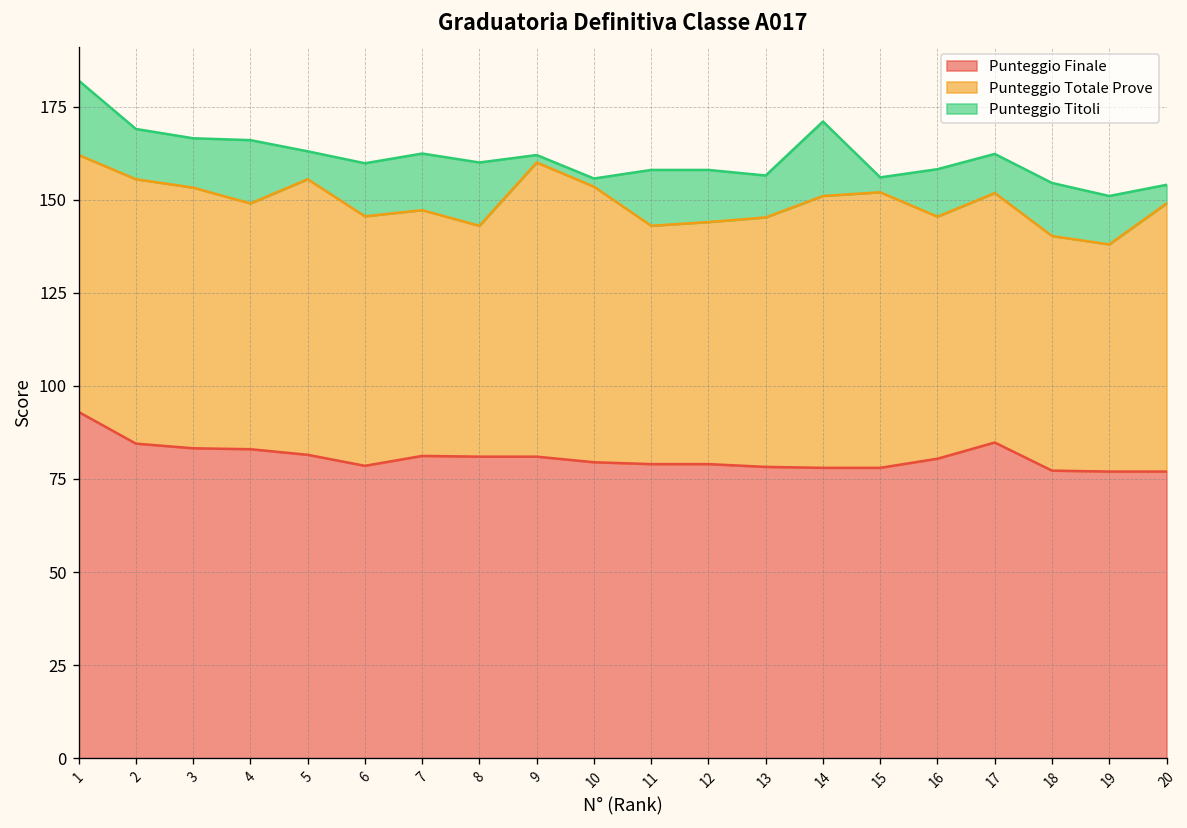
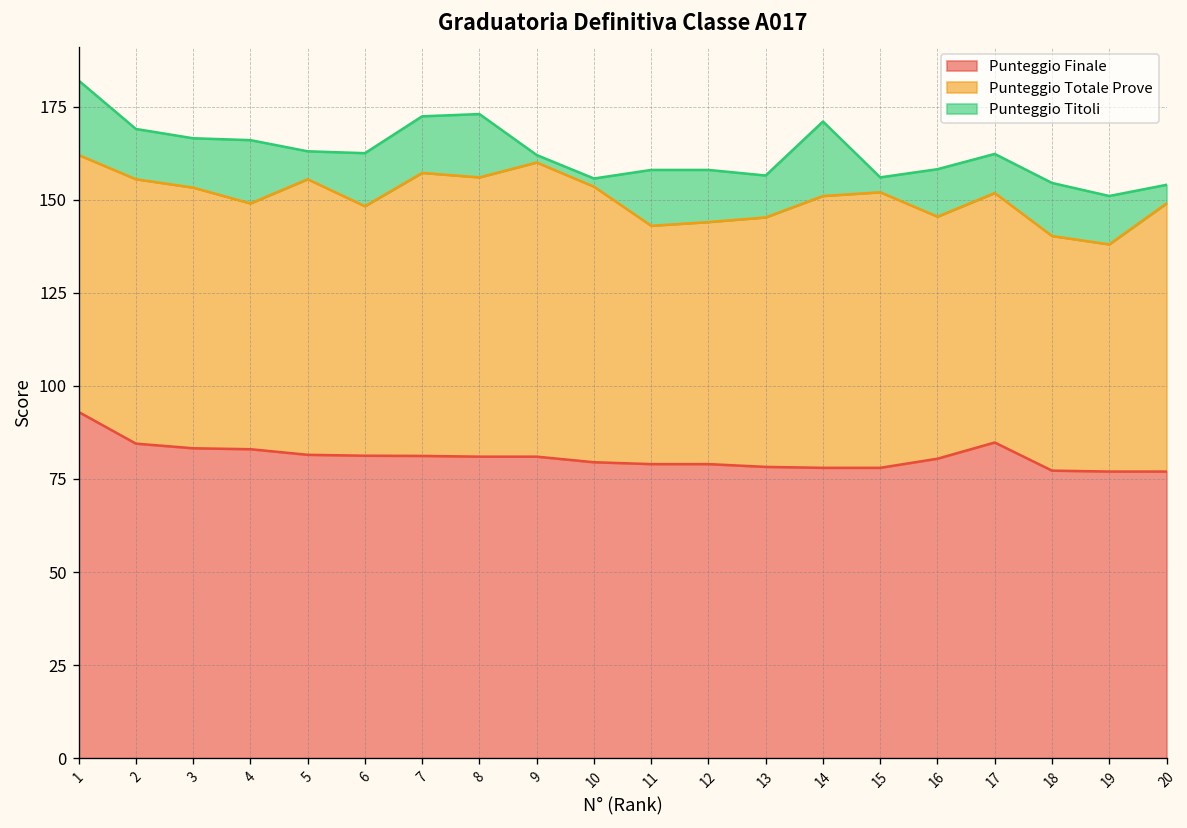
  {
    "Punteggio Finale": {
      "1": 93,
      "2": 85,
      "3": 83,
      "4": 83,
      "5": 82,
-     "6": 79,
+     "6": 81,
      "7": 81,
      "8": 81,
      "9": 81,
      "10": 80,
      "11": 79,
      "12": 79,
      "13": 78,
      "14": 78,
      "15": 78,
      "16": 80,
      "17": 85,
      "18": 77,
      "19": 77,
      "20": 77
    },
    "Punteggio Totale Prove": {
      "1": 69,
      "2": 71,
      "3": 70,
      "4": 66,
      "5": 74,
      "6": 67,
-     "7": 66,
-     "8": 62,
+     "7": 76,
+     "8": 75,
      "9": 79,
      "10": 74,
      "11": 64,
      "12": 65,
      "13": 67,
      "14": 73,
      "15": 74,
      "16": 65,
      "17": 67,
      "18": 63,
      "19": 61,
      "20": 72
    },
    "Punteggio Titoli": {
      "1": 20,
      "2": 14,
      "3": 13,
      "4": 17,
      "5": 8,
      "6": 14,
      "7": 15,
      "8": 17,
      "9": 2,
      "10": 2,
      "11": 15,
      "12": 14,
      "13": 11,
      "14": 20,
      "15": 4,
      "16": 13,
      "17": 11,
      "18": 14,
      "19": 13,
      "20": 5
    }
  }
